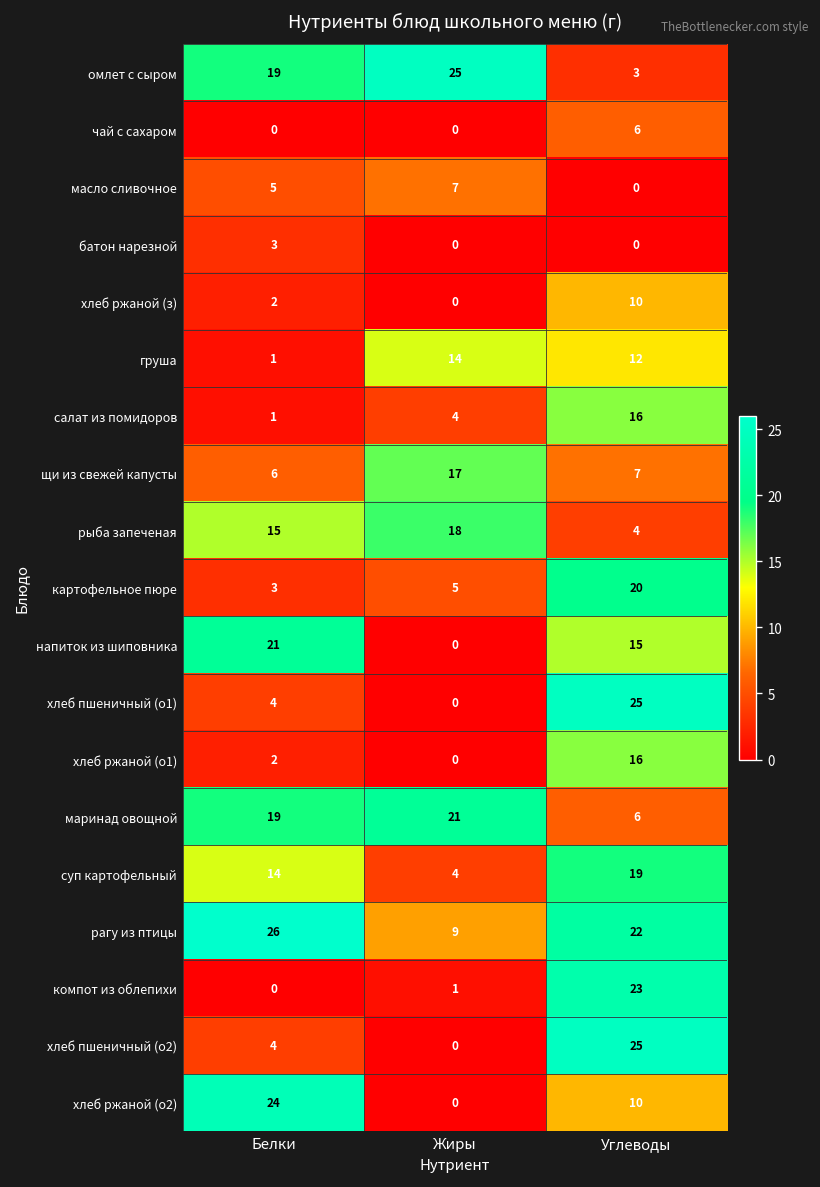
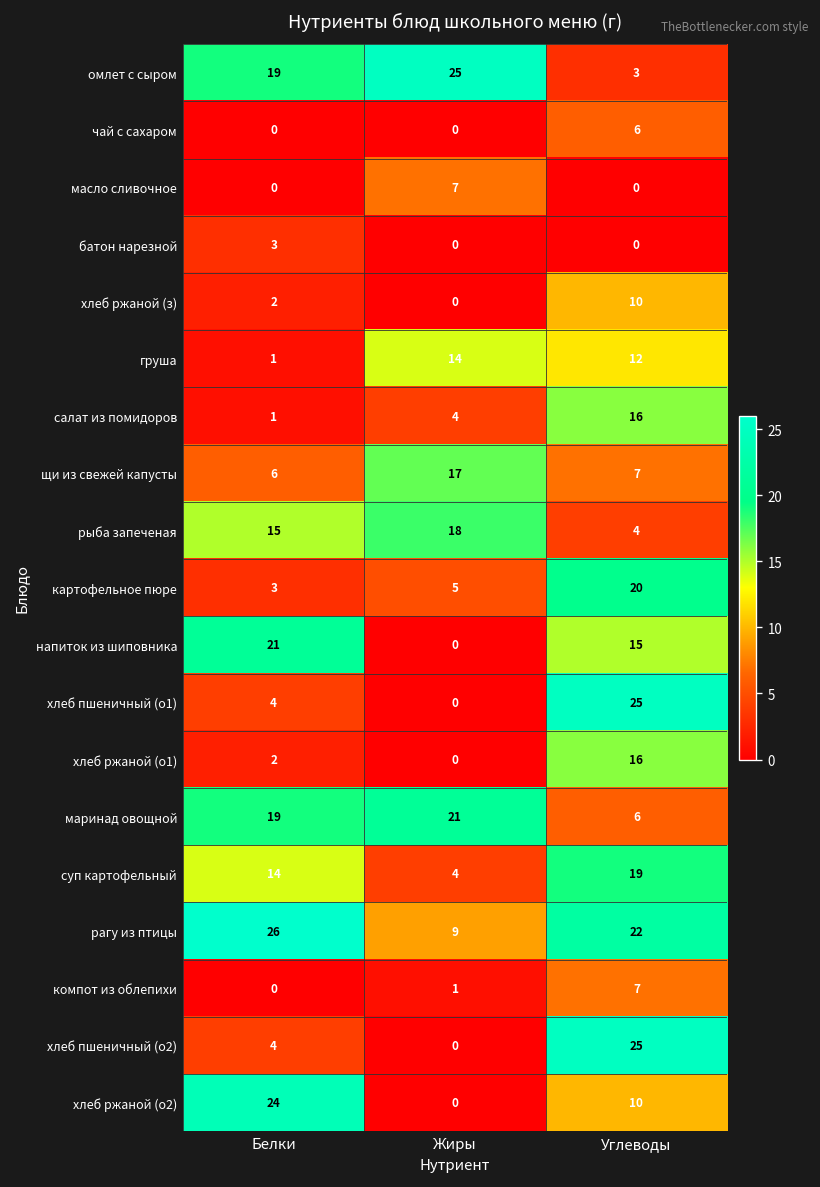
  {
    "омлет с сыром": {
      "Белки": 19,
      "Жиры": 25,
      "Углеводы": 3
    },
    "чай с сахаром": {
      "Белки": 0,
      "Жиры": 0,
      "Углеводы": 6
    },
    "масло сливочное": {
-     "Белки": 5,
+     "Белки": 0,
      "Жиры": 7,
      "Углеводы": 0
    },
    "батон нарезной": {
      "Белки": 3,
      "Жиры": 0,
      "Углеводы": 0
    },
    "хлеб ржаной (з)": {
      "Белки": 2,
      "Жиры": 0,
      "Углеводы": 10
    },
    "груша": {
      "Белки": 1,
      "Жиры": 14,
      "Углеводы": 12
    },
    "салат из помидоров": {
      "Белки": 1,
      "Жиры": 4,
      "Углеводы": 16
    },
    "щи из свежей капусты": {
      "Белки": 6,
      "Жиры": 17,
      "Углеводы": 7
    },
    "рыба запеченая": {
      "Белки": 15,
      "Жиры": 18,
      "Углеводы": 4
    },
    "картофельное пюре": {
      "Белки": 3,
      "Жиры": 5,
      "Углеводы": 20
    },
    "напиток из шиповника": {
      "Белки": 21,
      "Жиры": 0,
      "Углеводы": 15
    },
    "хлеб пшеничный (о1)": {
      "Белки": 4,
      "Жиры": 0,
      "Углеводы": 25
    },
    "хлеб ржаной (о1)": {
      "Белки": 2,
      "Жиры": 0,
      "Углеводы": 16
    },
    "маринад овощной": {
      "Белки": 19,
      "Жиры": 21,
      "Углеводы": 6
    },
    "суп картофельный": {
      "Белки": 14,
      "Жиры": 4,
      "Углеводы": 19
    },
    "рагу из птицы": {
      "Белки": 26,
      "Жиры": 9,
      "Углеводы": 22
    },
    "компот из облепихи": {
      "Белки": 0,
      "Жиры": 1,
-     "Углеводы": 23
+     "Углеводы": 7
    },
    "хлеб пшеничный (о2)": {
      "Белки": 4,
      "Жиры": 0,
      "Углеводы": 25
    },
    "хлеб ржаной (о2)": {
      "Белки": 24,
      "Жиры": 0,
      "Углеводы": 10
    }
  }
